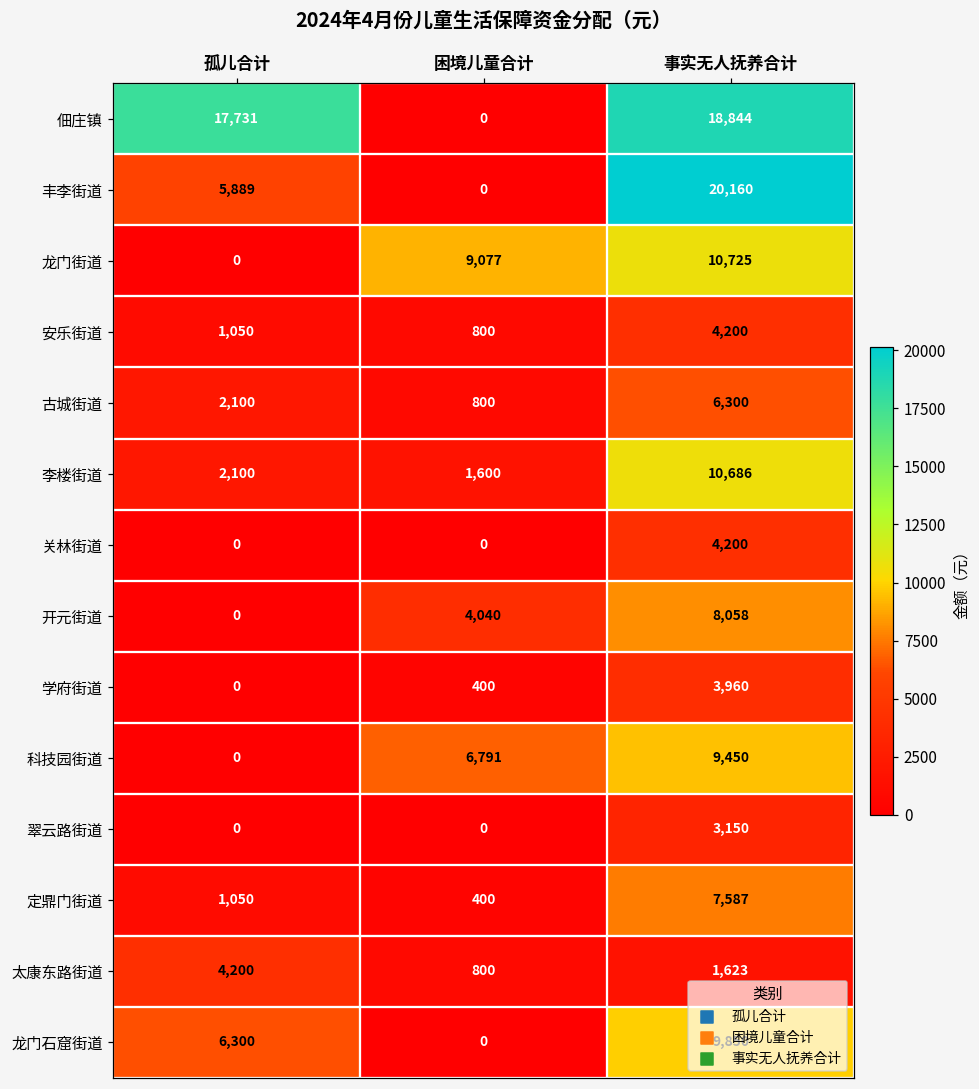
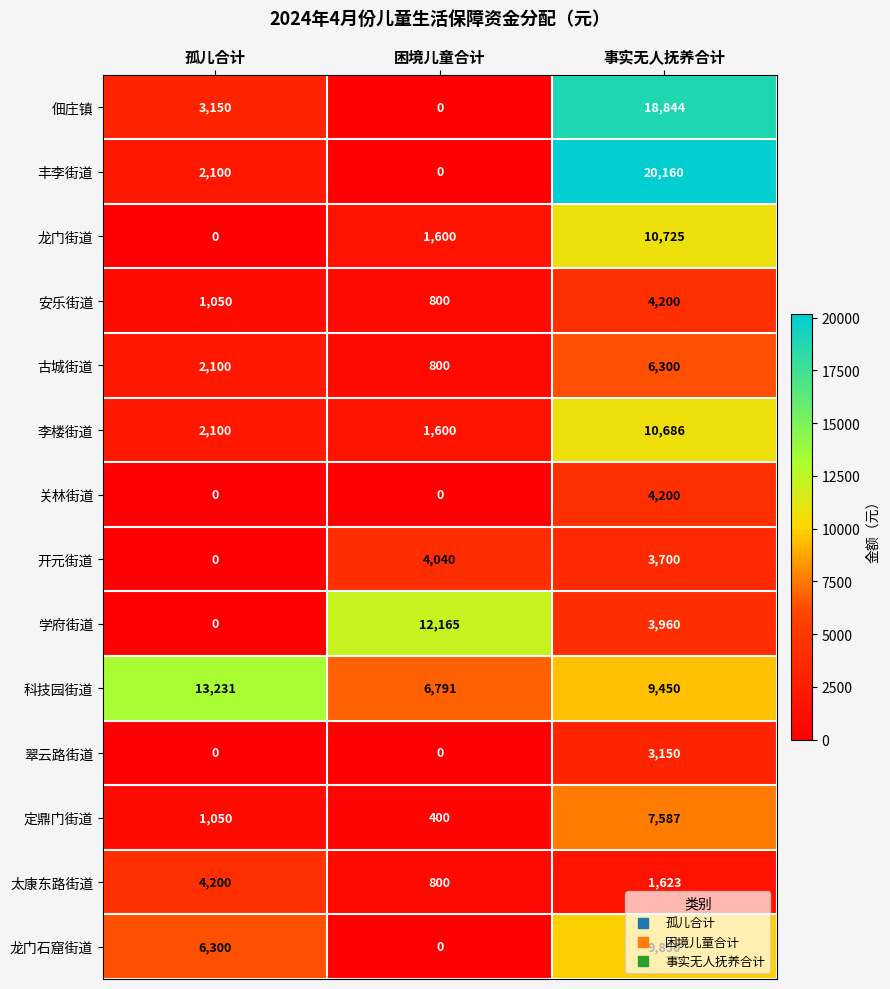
  {
    "佃庄镇": {
-     "孤儿合计": "17,731",
+     "孤儿合计": "3,150",
      "困境儿童合计": "0",
      "事实无人抚养合计": "18,844"
    },
    "丰李街道": {
-     "孤儿合计": "5,889",
+     "孤儿合计": "2,100",
      "困境儿童合计": "0",
      "事实无人抚养合计": "20,160"
    },
    "龙门街道": {
      "孤儿合计": "0",
-     "困境儿童合计": "9,077",
+     "困境儿童合计": "1,600",
      "事实无人抚养合计": "10,725"
    },
    "安乐街道": {
      "孤儿合计": "1,050",
      "困境儿童合计": "800",
      "事实无人抚养合计": "4,200"
    },
    "古城街道": {
      "孤儿合计": "2,100",
      "困境儿童合计": "800",
      "事实无人抚养合计": "6,300"
    },
    "李楼街道": {
      "孤儿合计": "2,100",
      "困境儿童合计": "1,600",
      "事实无人抚养合计": "10,686"
    },
    "关林街道": {
      "孤儿合计": "0",
      "困境儿童合计": "0",
      "事实无人抚养合计": "4,200"
    },
    "开元街道": {
      "孤儿合计": "0",
      "困境儿童合计": "4,040",
-     "事实无人抚养合计": "8,058"
+     "事实无人抚养合计": "3,700"
    },
    "学府街道": {
      "孤儿合计": "0",
-     "困境儿童合计": "400",
+     "困境儿童合计": "12,165",
      "事实无人抚养合计": "3,960"
    },
    "科技园街道": {
-     "孤儿合计": "0",
+     "孤儿合计": "13,231",
      "困境儿童合计": "6,791",
      "事实无人抚养合计": "9,450"
    },
    "翠云路街道": {
      "孤儿合计": "0",
      "困境儿童合计": "0",
      "事实无人抚养合计": "3,150"
    },
    "定鼎门街道": {
      "孤儿合计": "1,050",
      "困境儿童合计": "400",
      "事实无人抚养合计": "7,587"
    },
    "太康东路街道": {
      "孤儿合计": "4,200",
      "困境儿童合计": "800",
      "事实无人抚养合计": "1,623"
    },
    "龙门石窟街道": {
      "孤儿合计": "6,300",
      "困境儿童合计": "0"
    }
  }
